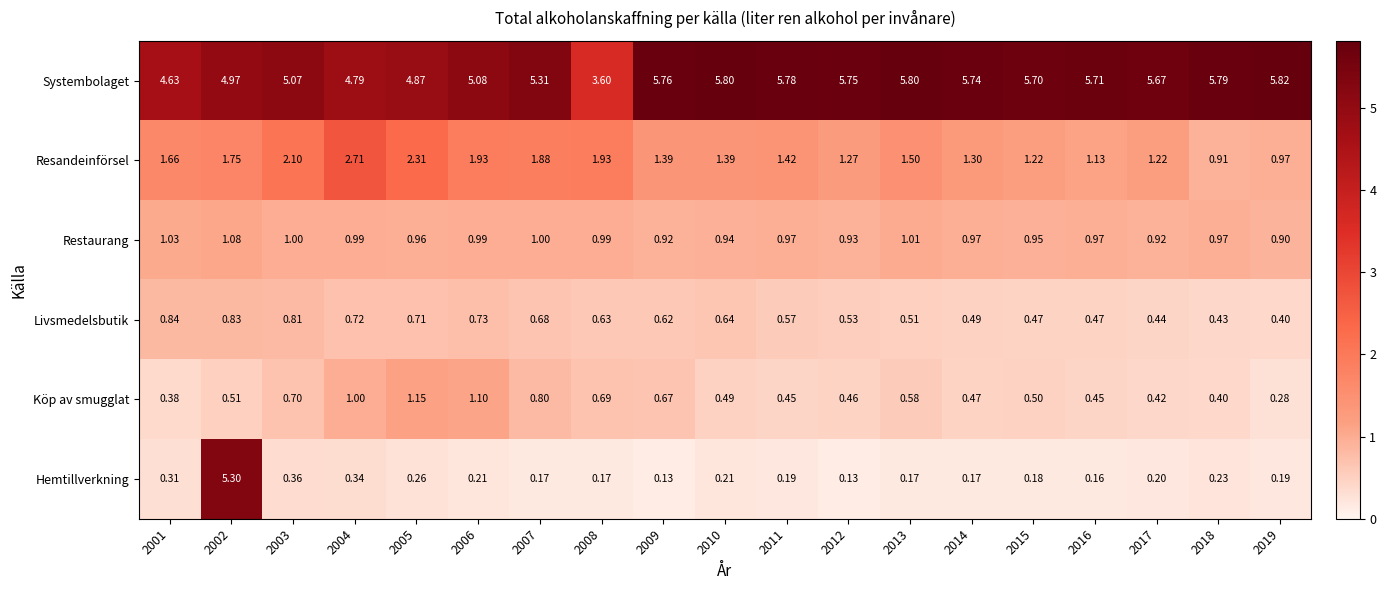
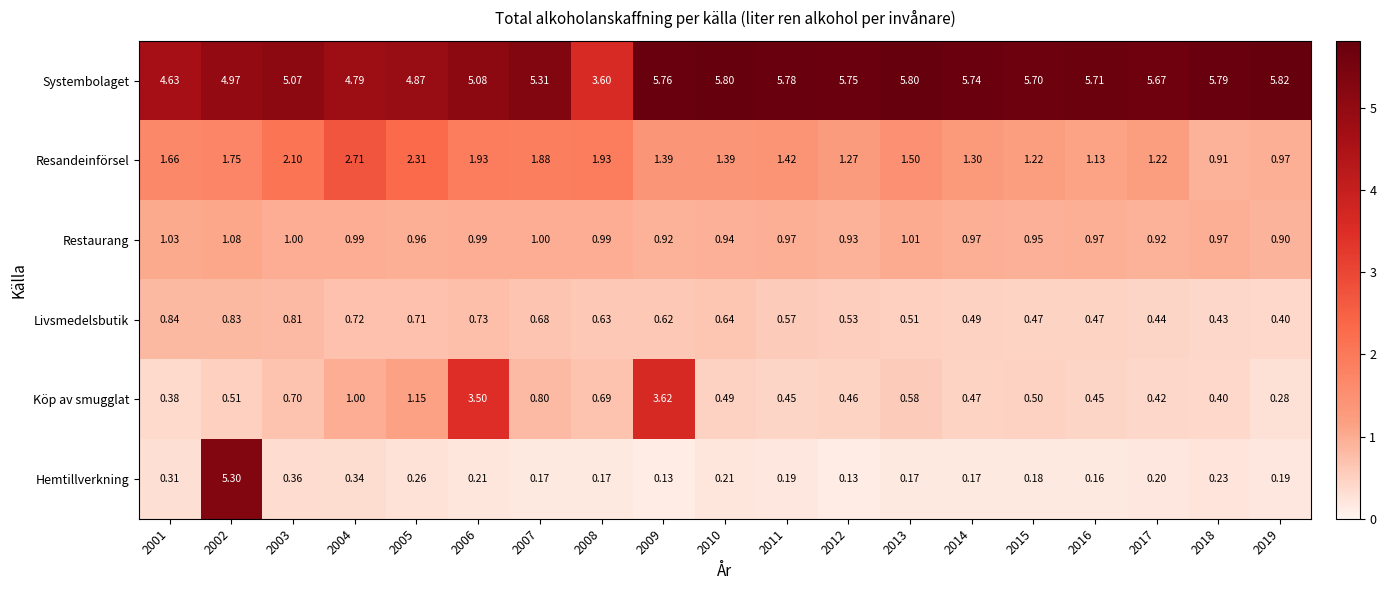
  {
    "Systembolaget": {
      "2001": 4.63,
      "2002": 4.97,
      "2003": 5.07,
      "2004": 4.79,
      "2005": 4.87,
      "2006": 5.08,
      "2007": 5.31,
      "2008": 3.60,
      "2009": 5.76,
      "2010": 5.80,
      "2011": 5.78,
      "2012": 5.75,
      "2013": 5.80,
      "2014": 5.74,
      "2015": 5.70,
      "2016": 5.71,
      "2017": 5.67,
      "2018": 5.79,
      "2019": 5.82
    },
    "Resandeinförsel": {
      "2001": 1.66,
      "2002": 1.75,
      "2003": 2.10,
      "2004": 2.71,
      "2005": 2.31,
      "2006": 1.93,
      "2007": 1.88,
      "2008": 1.93,
      "2009": 1.39,
      "2010": 1.39,
      "2011": 1.42,
      "2012": 1.27,
      "2013": 1.50,
      "2014": 1.30,
      "2015": 1.22,
      "2016": 1.13,
      "2017": 1.22,
      "2018": 0.91,
      "2019": 0.97
    },
    "Restaurang": {
      "2001": 1.03,
      "2002": 1.08,
      "2003": 1.00,
      "2004": 0.99,
      "2005": 0.96,
      "2006": 0.99,
      "2007": 1.00,
      "2008": 0.99,
      "2009": 0.92,
      "2010": 0.94,
      "2011": 0.97,
      "2012": 0.93,
      "2013": 1.01,
      "2014": 0.97,
      "2015": 0.95,
      "2016": 0.97,
      "2017": 0.92,
      "2018": 0.97,
      "2019": 0.90
    },
    "Livsmedelsbutik": {
      "2001": 0.84,
      "2002": 0.83,
      "2003": 0.81,
      "2004": 0.72,
      "2005": 0.71,
      "2006": 0.73,
      "2007": 0.68,
      "2008": 0.63,
      "2009": 0.62,
      "2010": 0.64,
      "2011": 0.57,
      "2012": 0.53,
      "2013": 0.51,
      "2014": 0.49,
      "2015": 0.47,
      "2016": 0.47,
      "2017": 0.44,
      "2018": 0.43,
      "2019": 0.40
    },
    "Köp av smugglat": {
      "2001": 0.38,
      "2002": 0.51,
      "2003": 0.70,
      "2004": 1.00,
      "2005": 1.15,
-     "2006": 1.10,
+     "2006": 3.50,
      "2007": 0.80,
      "2008": 0.69,
-     "2009": 0.67,
+     "2009": 3.62,
      "2010": 0.49,
      "2011": 0.45,
      "2012": 0.46,
      "2013": 0.58,
      "2014": 0.47,
      "2015": 0.50,
      "2016": 0.45,
      "2017": 0.42,
      "2018": 0.40,
      "2019": 0.28
    },
    "Hemtillverkning": {
      "2001": 0.31,
      "2002": 5.30,
      "2003": 0.36,
      "2004": 0.34,
      "2005": 0.26,
      "2006": 0.21,
      "2007": 0.17,
      "2008": 0.17,
      "2009": 0.13,
      "2010": 0.21,
      "2011": 0.19,
      "2012": 0.13,
      "2013": 0.17,
      "2014": 0.17,
      "2015": 0.18,
      "2016": 0.16,
      "2017": 0.20,
      "2018": 0.23,
      "2019": 0.19
    }
  }
